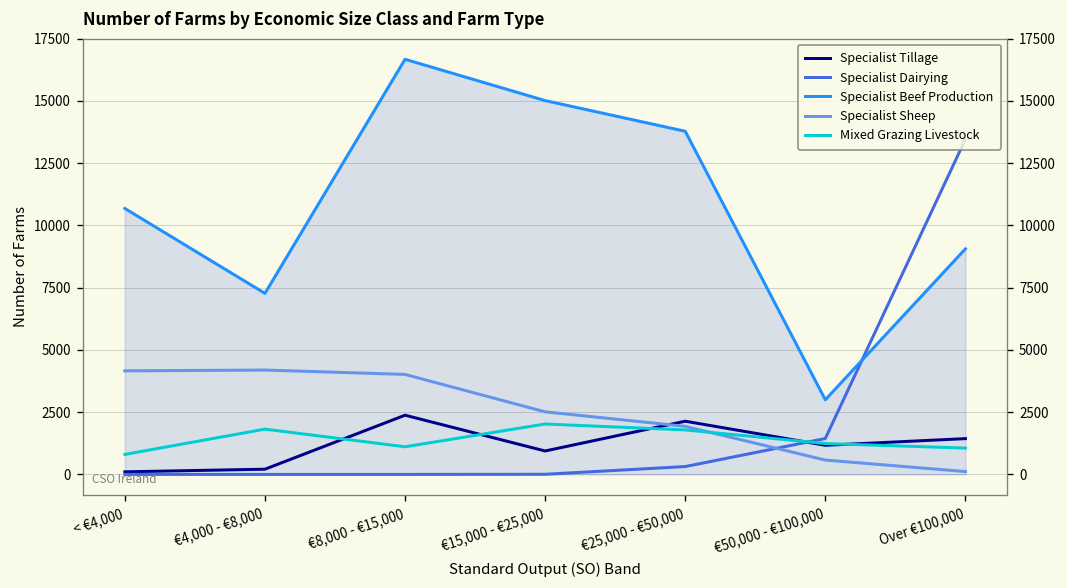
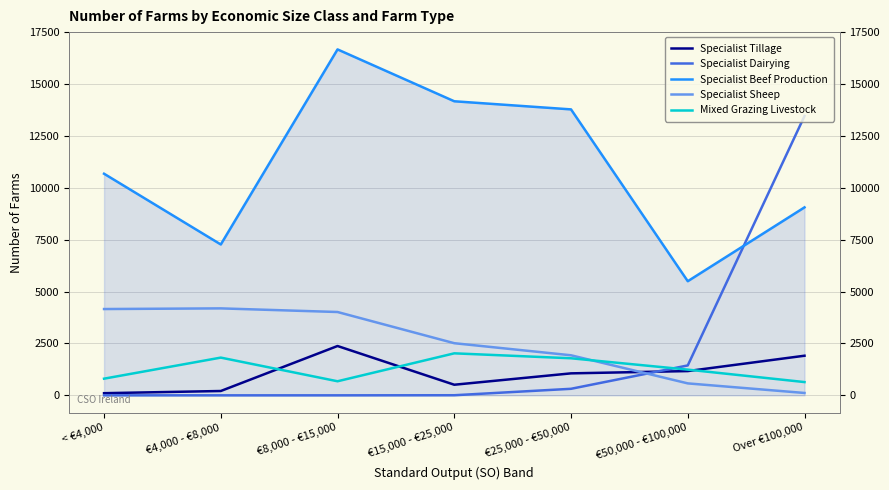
  {
    "Specialist Tillage": {
      "€4,000 - €8,000": 200,
      "€8,000 - €15,000": 2400,
-     "€15,000 - €25,000": 900,
-     "€25,000 - €50,000": 2100,
-     "Over €100,000": 1400
+     "€15,000 - €25,000": 500,
+     "€25,000 - €50,000": 1100,
+     "Over €100,000": 1900
    },
    "Specialist Beef Production": {
      "< €4,000": 10700,
      "€4,000 - €8,000": 7300,
      "€8,000 - €15,000": 16700,
-     "€15,000 - €25,000": 15000,
+     "€15,000 - €25,000": 14200,
      "€25,000 - €50,000": 13800,
-     "€50,000 - €100,000": 3000,
+     "€50,000 - €100,000": 5500,
      "Over €100,000": 9100
    },
    "Mixed Grazing Livestock": {
      "< €4,000": 800,
      "€4,000 - €8,000": 1800,
-     "€8,000 - €15,000": 1100,
+     "€8,000 - €15,000": 700,
      "€15,000 - €25,000": 2000,
      "€25,000 - €50,000": 1800,
-     "Over €100,000": 1100
+     "Over €100,000": 600
    }
  }
